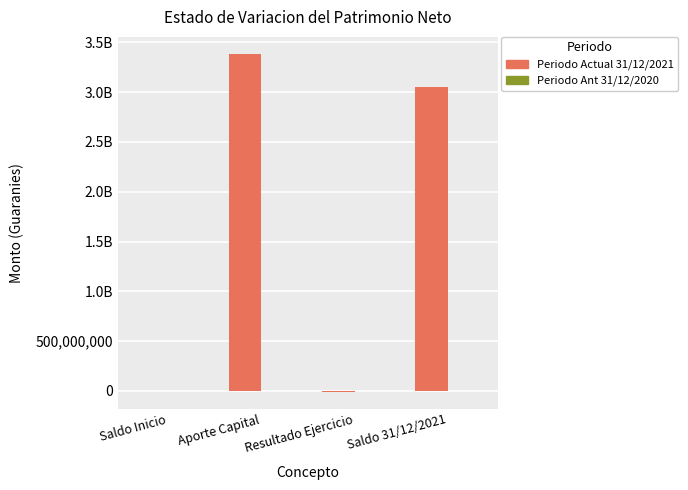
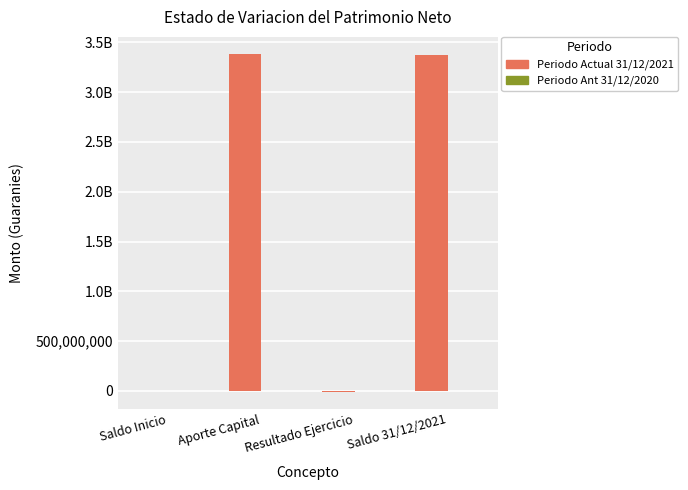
  {
    "Periodo Actual 31/12/2021": {
      "Saldo Inicio": "0",
      "Aporte Capital": "3,400,000,000",
-     "Saldo 31/12/2021": "3,100,000,000"
+     "Saldo 31/12/2021": "3,400,000,000"
    },
    "Periodo Ant 31/12/2020": {
      "Saldo Inicio": "0",
      "Aporte Capital": "0",
      "Resultado Ejercicio": "0",
      "Saldo 31/12/2021": "0"
    }
  }
